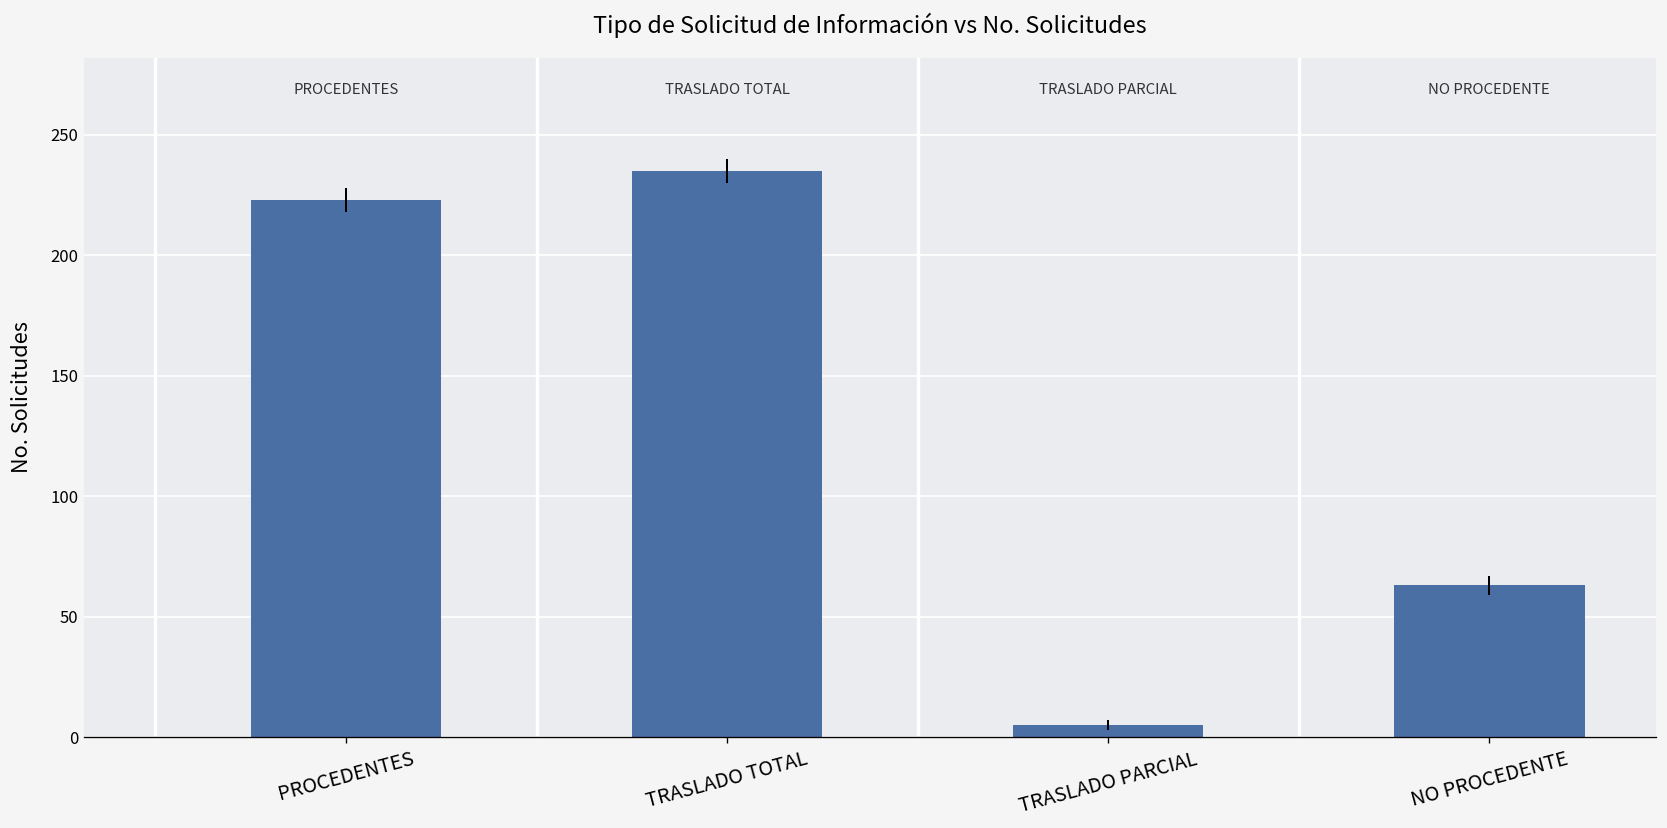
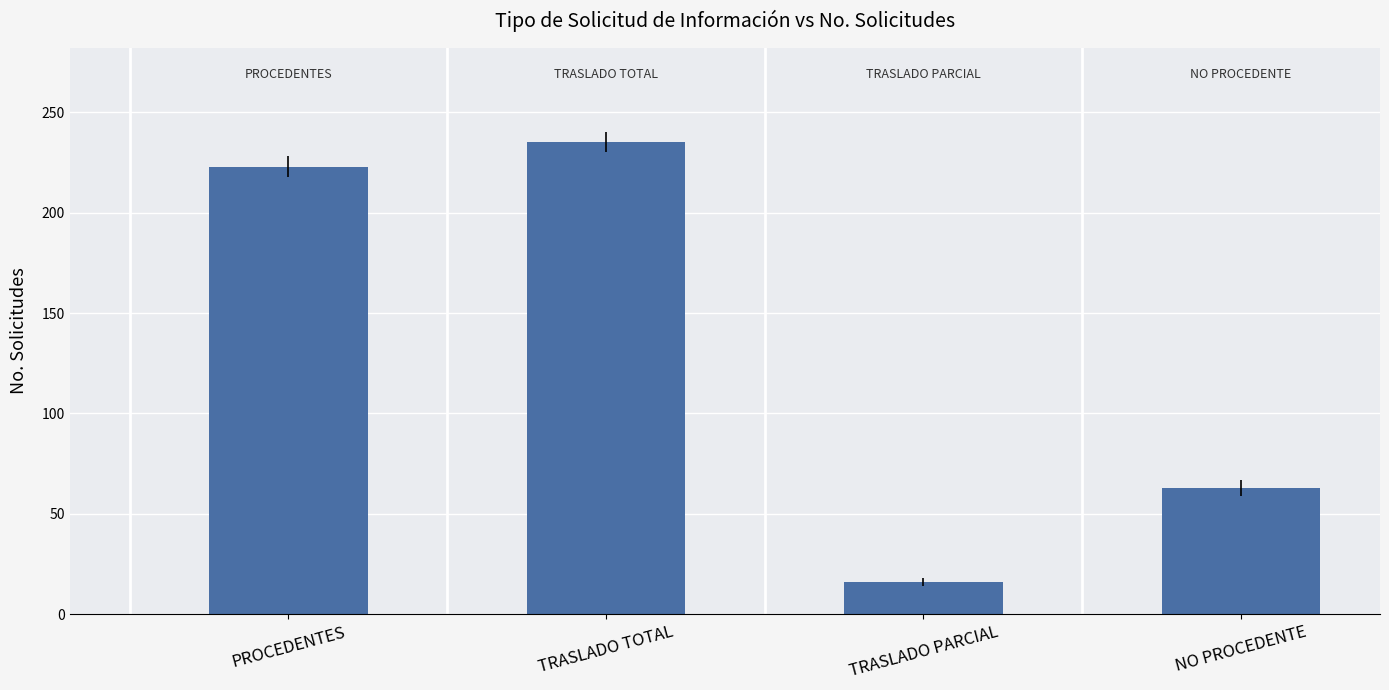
  {
    "PROCEDENTES": 223,
    "TRASLADO TOTAL": 235,
-   "TRASLADO PARCIAL": 5,
+   "TRASLADO PARCIAL": 16,
    "NO PROCEDENTE": 63
  }
